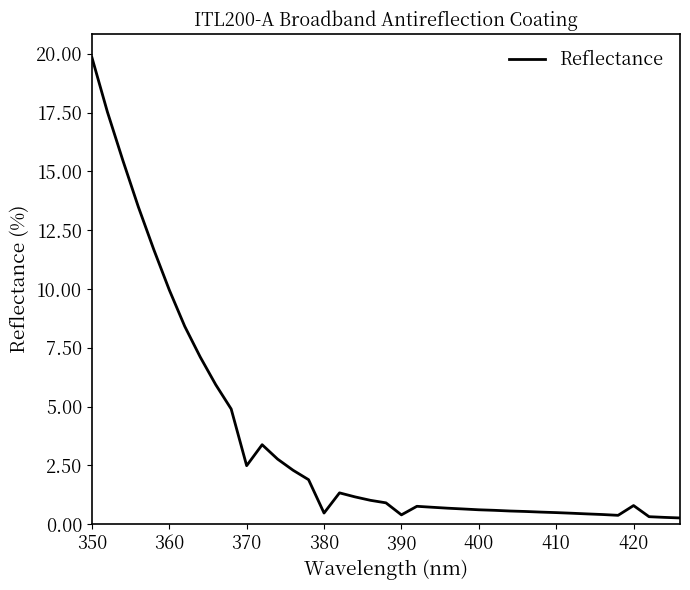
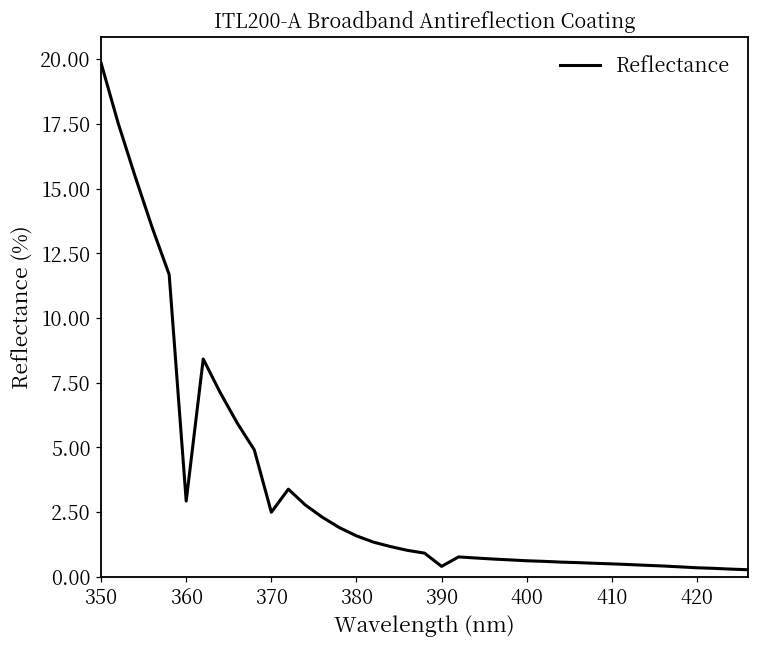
  {
    "350": 19.8,
-   "360": 10.0,
+   "360": 2.9,
    "370": 2.5,
-   "380": 0.5,
+   "380": 1.6,
    "390": 0.4,
    "400": 0.6,
    "410": 0.5,
-   "420": 0.8
+   "420": 0.3
  }
